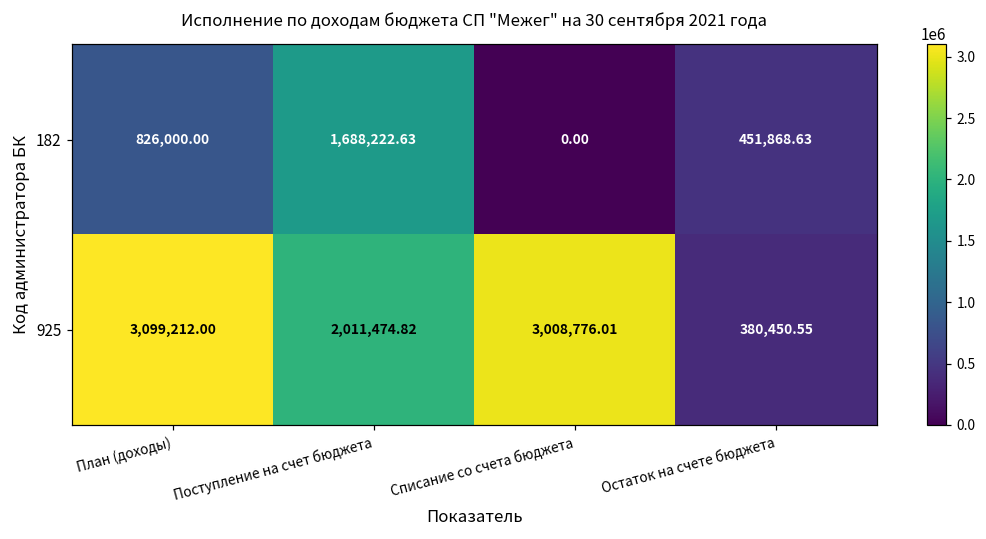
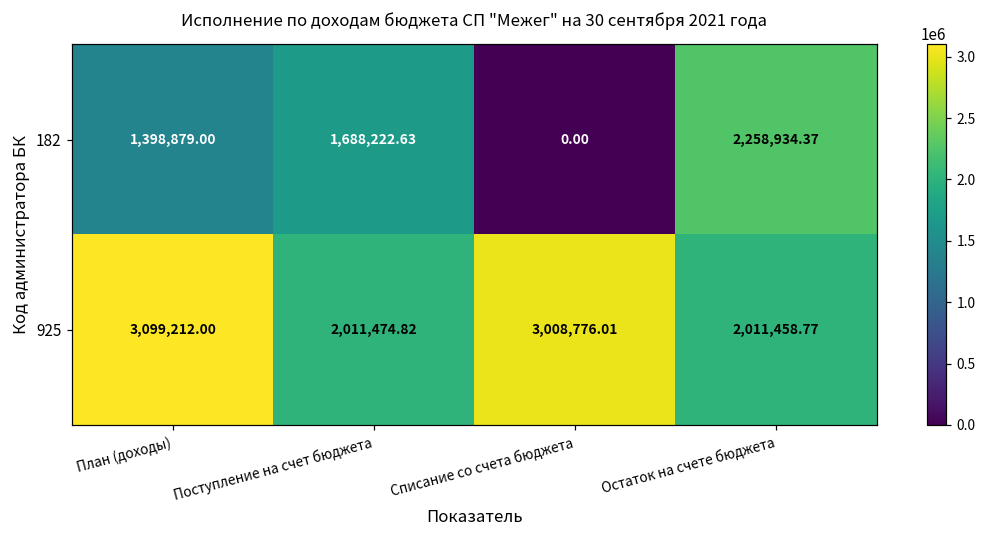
  {
    "182": {
-     "План (доходы)": "826,000.00",
+     "План (доходы)": "1,398,879.00",
      "Поступление на счет бюджета": "1,688,222.63",
      "Списание со счета бюджета": "0.00",
-     "Остаток на счете бюджета": "451,868.63"
+     "Остаток на счете бюджета": "2,258,934.37"
    },
    "925": {
      "План (доходы)": "3,099,212.00",
      "Поступление на счет бюджета": "2,011,474.82",
      "Списание со счета бюджета": "3,008,776.01",
-     "Остаток на счете бюджета": "380,450.55"
+     "Остаток на счете бюджета": "2,011,458.77"
    }
  }
